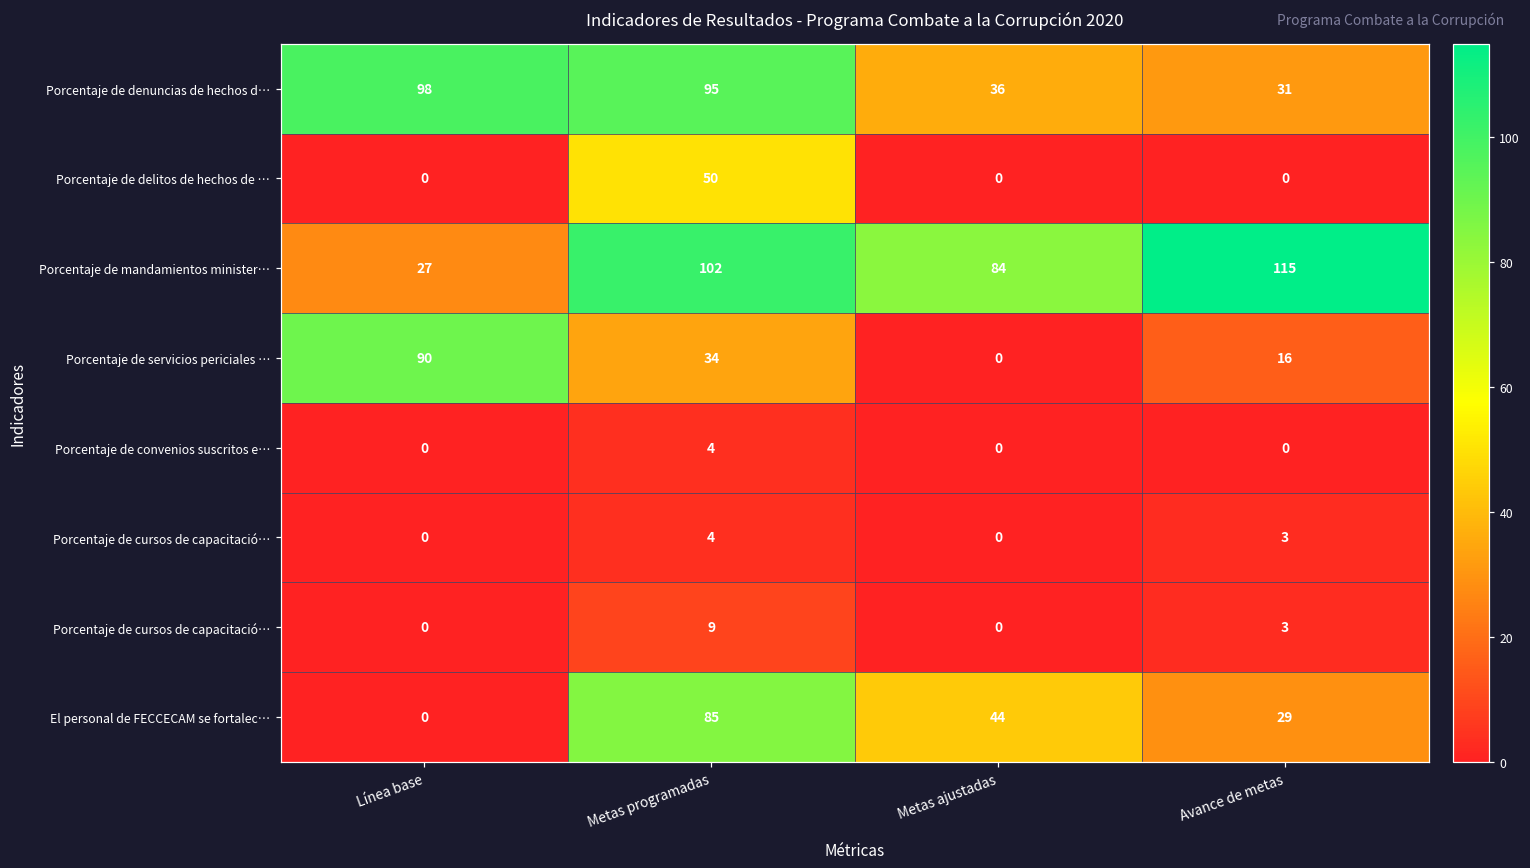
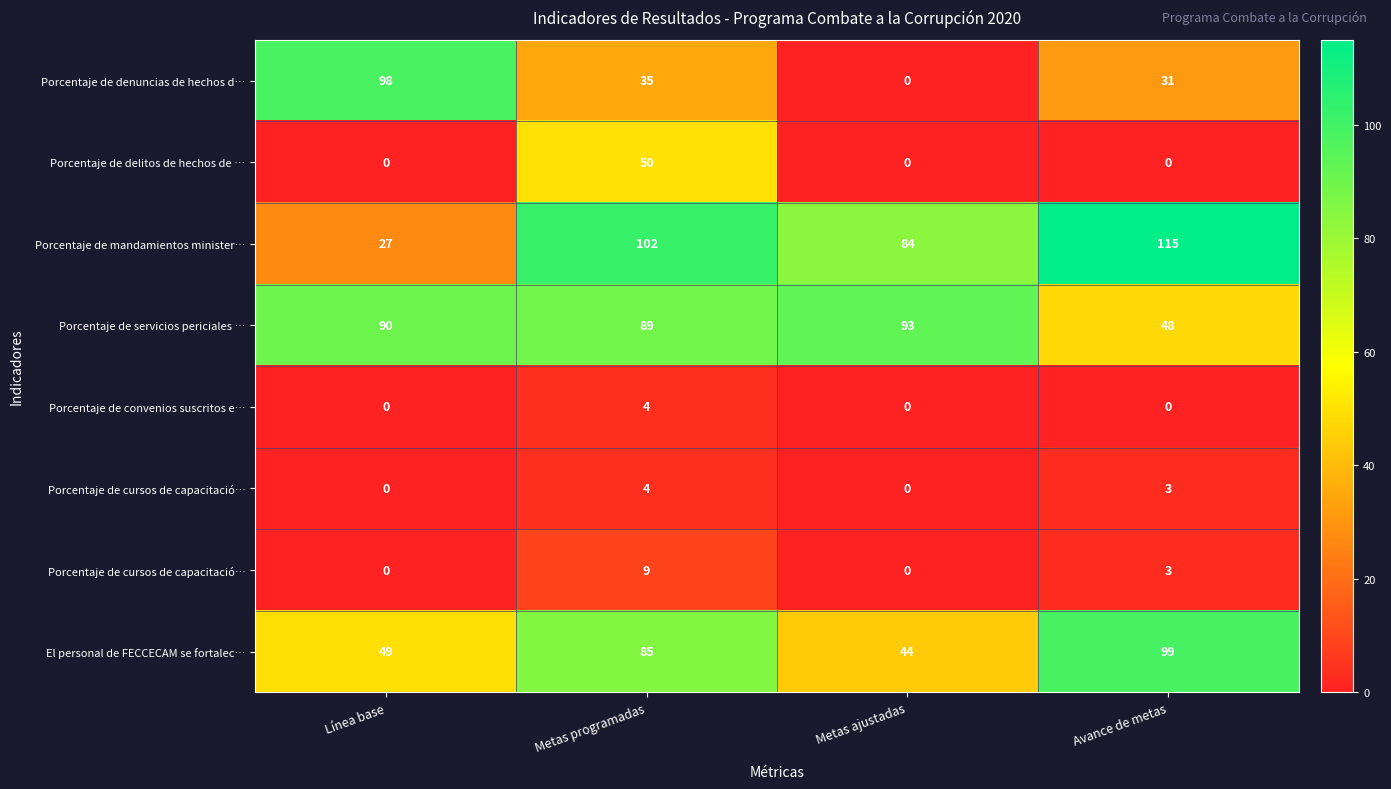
  {
    "Porcentaje de denuncias de hechos d…": {
      "Línea base": 98,
-     "Metas programadas": 95,
-     "Metas ajustadas": 36,
+     "Metas programadas": 35,
+     "Metas ajustadas": 0,
      "Avance de metas": 31
    },
    "Porcentaje de delitos de hechos de …": {
      "Línea base": 0,
      "Metas programadas": 50,
      "Metas ajustadas": 0,
      "Avance de metas": 0
    },
    "Porcentaje de mandamientos minister…": {
      "Línea base": 27,
      "Metas programadas": 102,
      "Metas ajustadas": 84,
      "Avance de metas": 115
    },
    "Porcentaje de servicios periciales …": {
      "Línea base": 90,
-     "Metas programadas": 34,
-     "Metas ajustadas": 0,
-     "Avance de metas": 16
+     "Metas programadas": 89,
+     "Metas ajustadas": 93,
+     "Avance de metas": 48
    },
    "Porcentaje de convenios suscritos e…": {
      "Línea base": 0,
      "Metas programadas": 4,
      "Metas ajustadas": 0,
      "Avance de metas": 0
    },
    "El personal de FECCECAM se fortalec…": {
-     "Línea base": 0,
+     "Línea base": 49,
      "Metas programadas": 85,
      "Metas ajustadas": 44,
-     "Avance de metas": 29
+     "Avance de metas": 99
    }
  }
